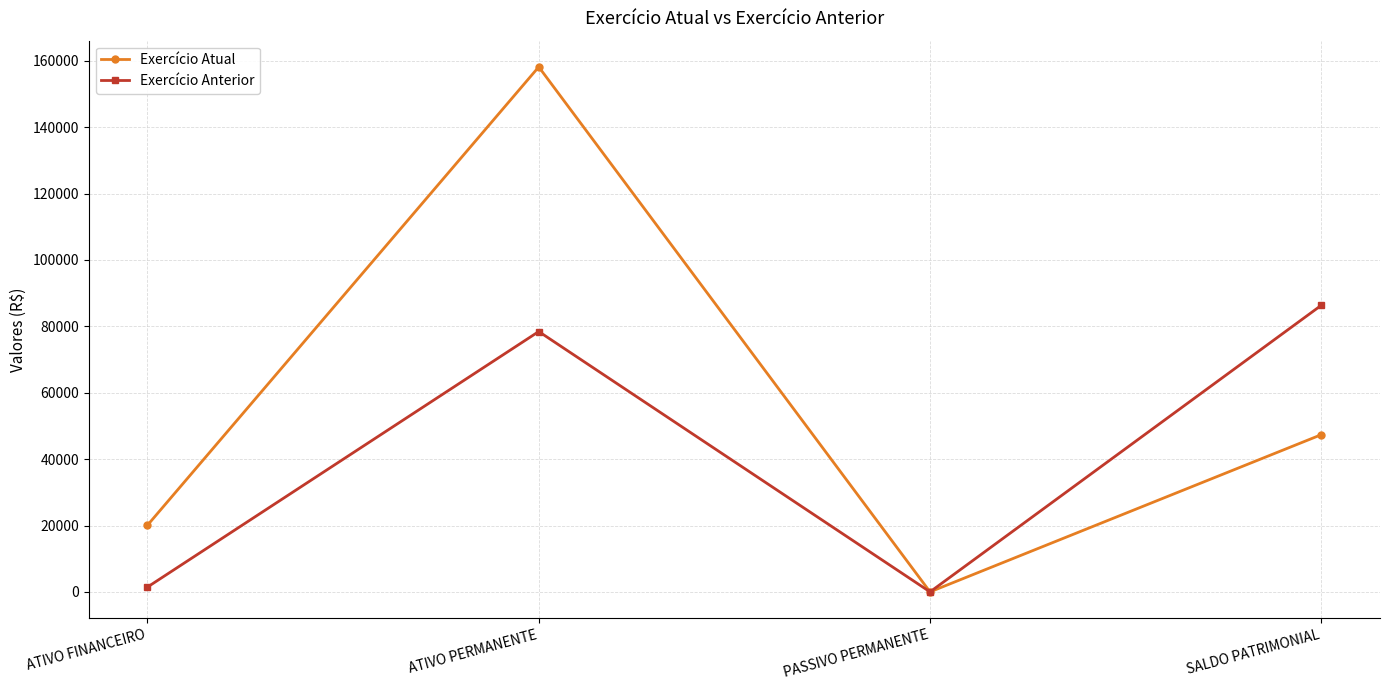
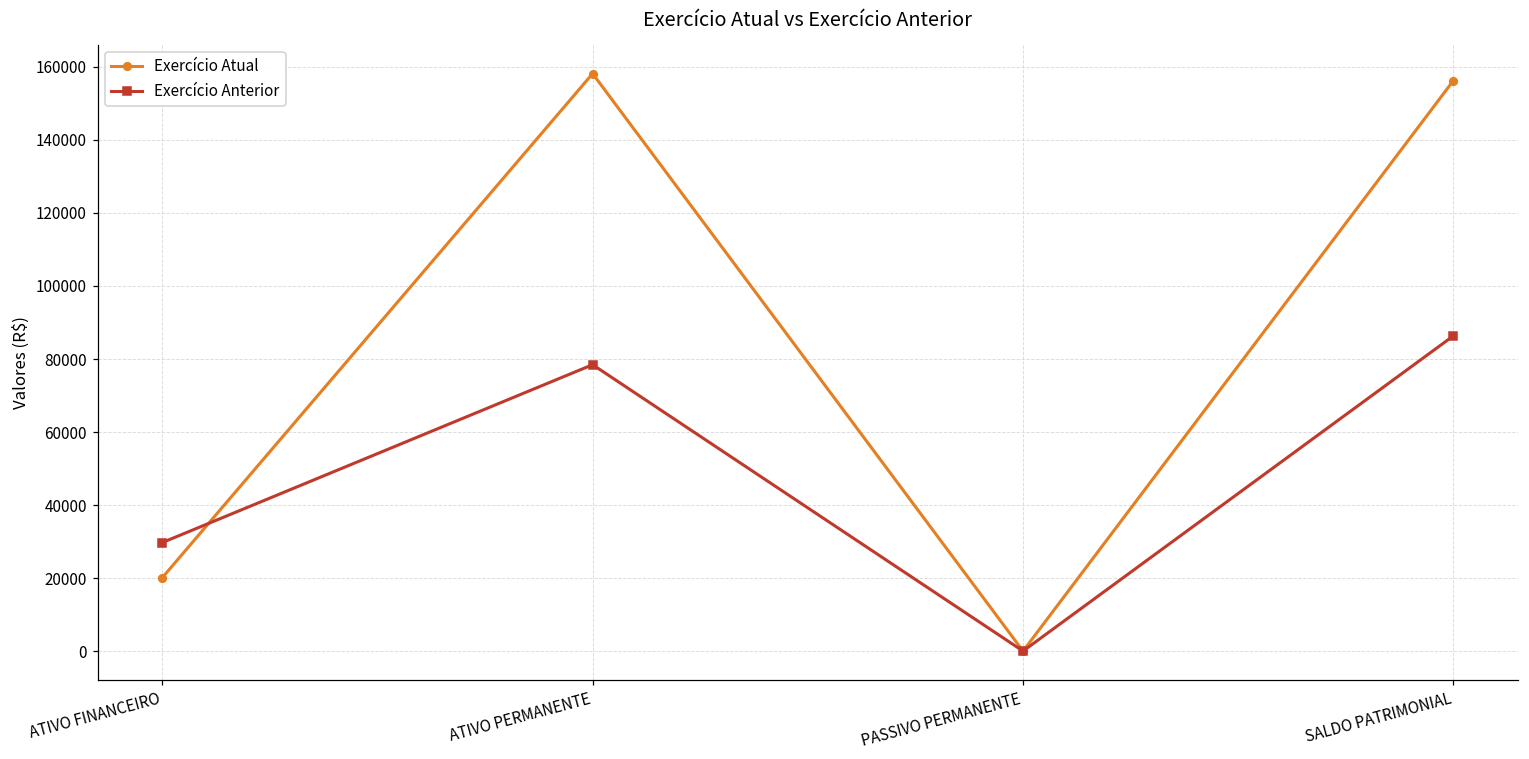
  {
    "Exercício Atual": {
      "ATIVO FINANCEIRO": 20000,
      "ATIVO PERMANENTE": 158000,
-     "SALDO PATRIMONIAL": 47000
+     "SALDO PATRIMONIAL": 156000
    },
    "Exercício Anterior": {
-     "ATIVO FINANCEIRO": 1000,
+     "ATIVO FINANCEIRO": 30000,
      "ATIVO PERMANENTE": 78000,
      "SALDO PATRIMONIAL": 86000
    }
  }
